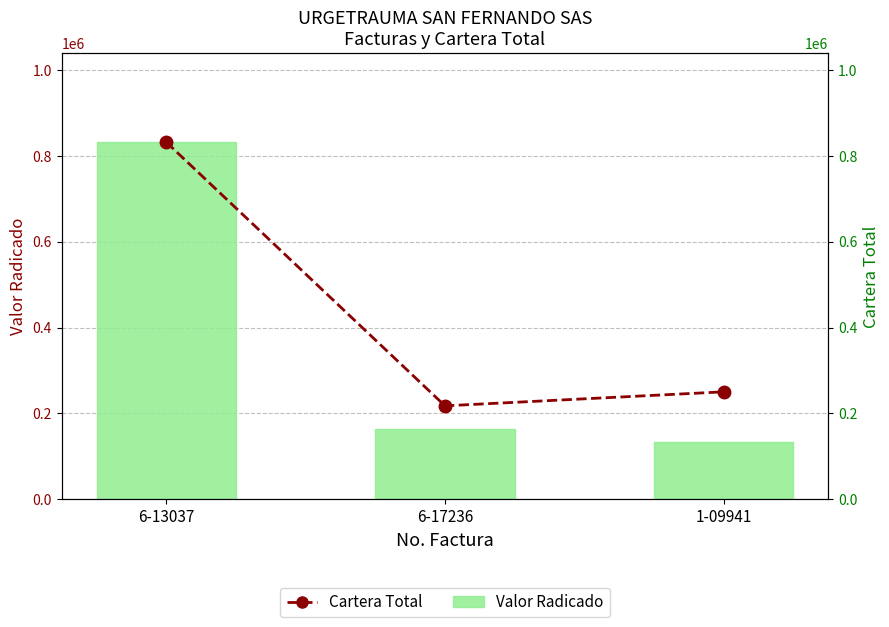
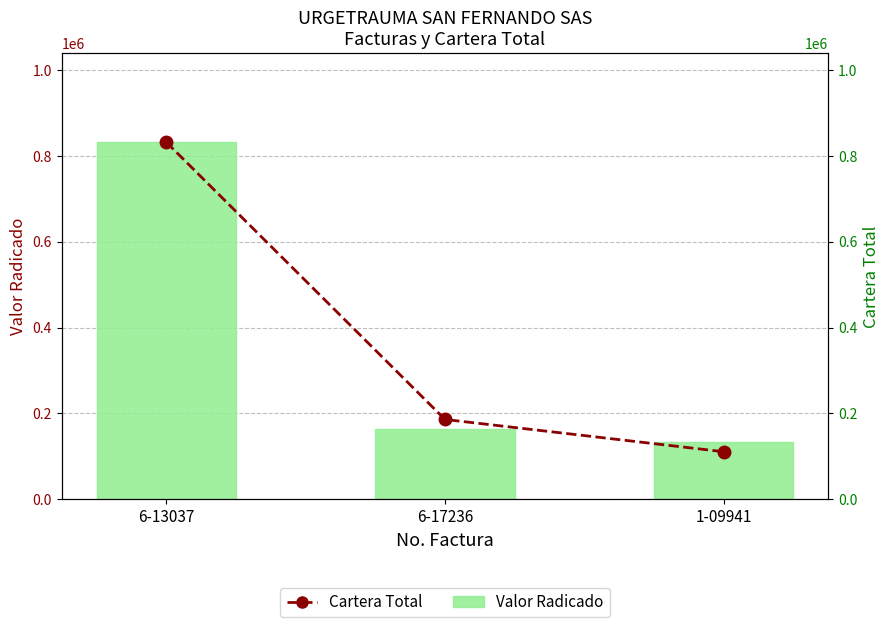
  {
    "Valor Radicado": {
      "6-13037": 830000,
      "6-17236": 160000,
      "1-09941": 130000
    },
    "Cartera Total": {
      "6-13037": 830000,
-     "6-17236": 220000,
-     "1-09941": 250000
+     "6-17236": 190000,
+     "1-09941": 110000
    }
  }
